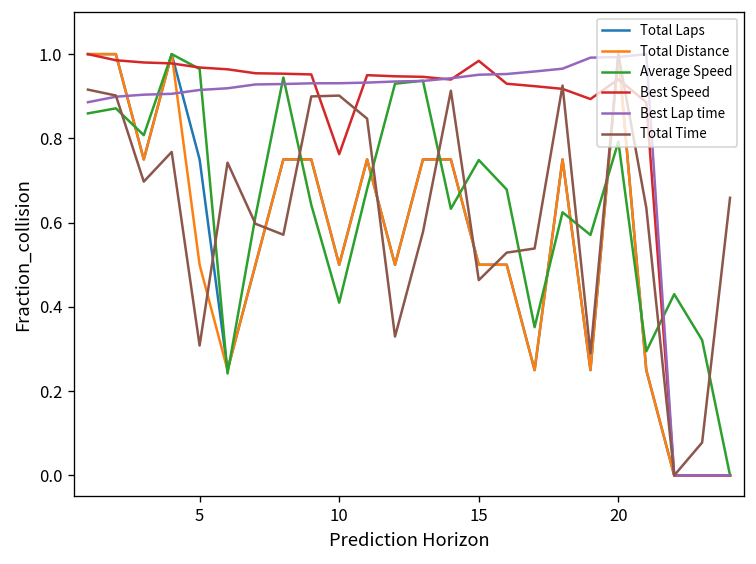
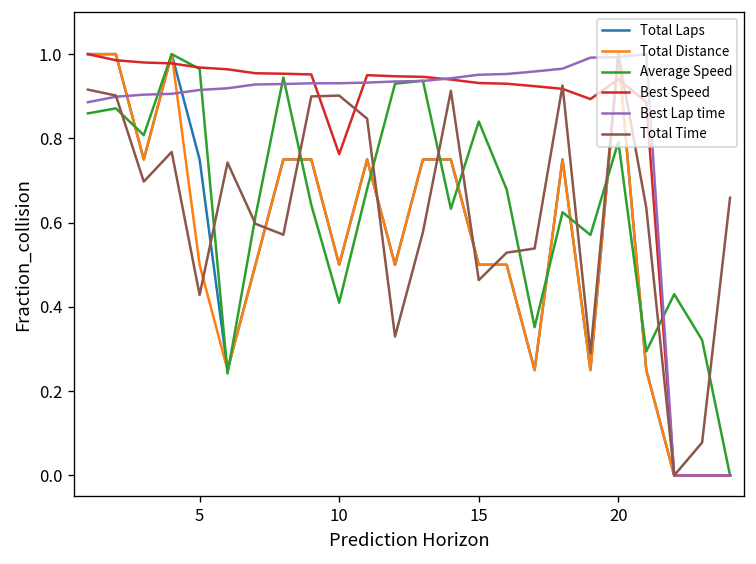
  {
    "Total Laps": {
      "5": 0.75
    },
    "Total Distance": {
      "5": 0.50
    },
    "Average Speed": {
      "10": 0.41,
-     "15": 0.75,
+     "15": 0.84,
      "20": 0.79
    },
    "Best Speed": {
      "10": 0.76,
-     "15": 0.98
+     "15": 0.93
    },
    "Best Lap time": {
      "5": 0.91,
      "10": 0.93,
      "15": 0.95
    },
    "Total Time": {
-     "5": 0.31,
+     "5": 0.43,
      "10": 0.90,
      "15": 0.46
    }
  }
